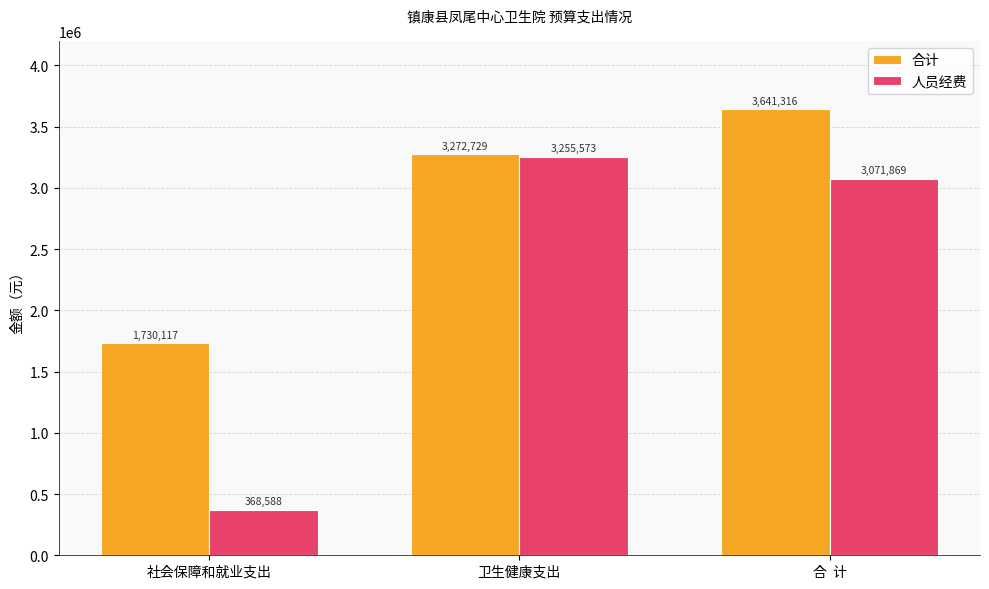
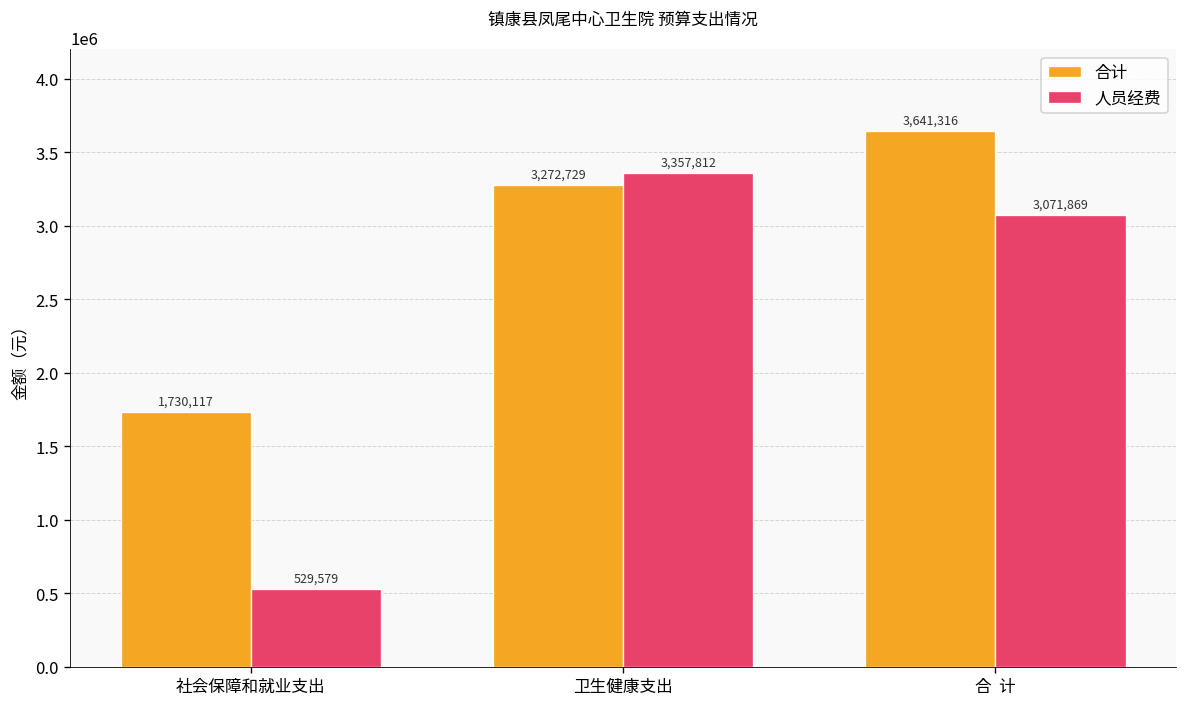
  {
    "合计": {
      "社会保障和就业支出": "1,730,117",
      "卫生健康支出": "3,272,729",
      "合 计": "3,641,316"
    },
    "人员经费": {
-     "社会保障和就业支出": "368,588",
-     "卫生健康支出": "3,255,573",
+     "社会保障和就业支出": "529,579",
+     "卫生健康支出": "3,357,812",
      "合 计": "3,071,869"
    }
  }
